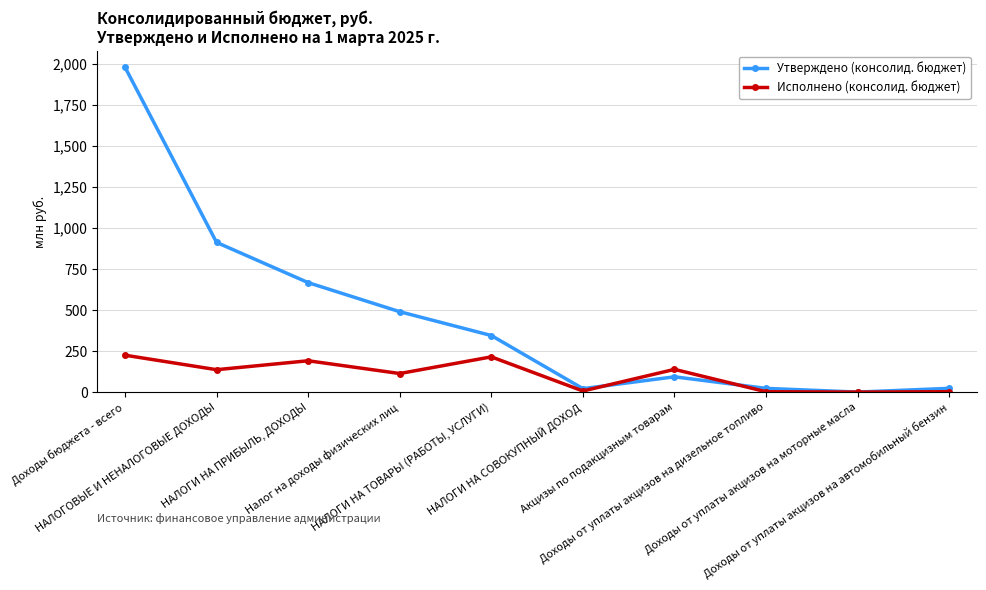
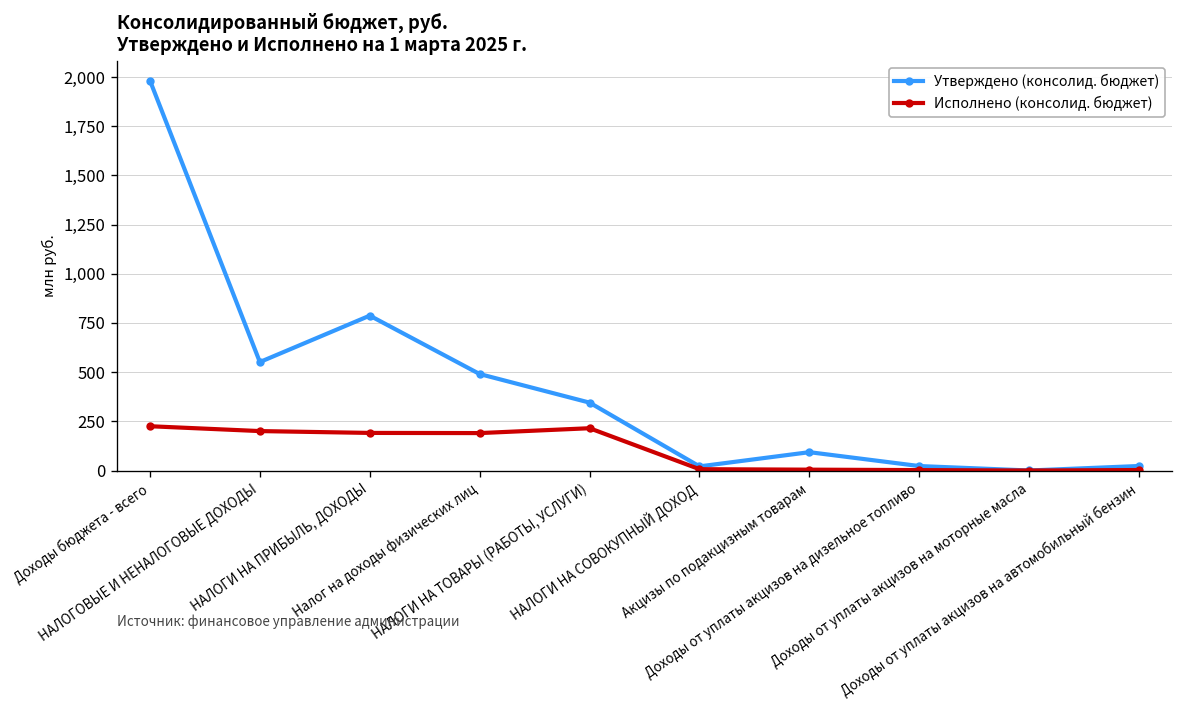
  {
    "Утверждено (консолид. бюджет)": {
      "Доходы бюджета - всего": "1,980",
-     "НАЛОГОВЫЕ И НЕНАЛОГОВЫЕ ДОХОДЫ": "910",
-     "НАЛОГИ НА ПРИБЫЛЬ, ДОХОДЫ": "670",
+     "НАЛОГОВЫЕ И НЕНАЛОГОВЫЕ ДОХОДЫ": "550",
+     "НАЛОГИ НА ПРИБЫЛЬ, ДОХОДЫ": "790",
      "Налог на доходы физических лиц": "490",
      "НАЛОГИ НА ТОВАРЫ (РАБОТЫ, УСЛУГИ)": "350",
      "Акцизы по подакцизным товарам": "90",
      "Доходы от уплаты акцизов на дизельное топливо": "20",
      "Доходы от уплаты акцизов на автомобильный бензин": "20"
    },
    "Исполнено (консолид. бюджет)": {
      "Доходы бюджета - всего": "230",
-     "НАЛОГОВЫЕ И НЕНАЛОГОВЫЕ ДОХОДЫ": "140",
+     "НАЛОГОВЫЕ И НЕНАЛОГОВЫЕ ДОХОДЫ": "200",
      "НАЛОГИ НА ПРИБЫЛЬ, ДОХОДЫ": "190",
-     "Налог на доходы физических лиц": "110",
+     "Налог на доходы физических лиц": "190",
      "НАЛОГИ НА ТОВАРЫ (РАБОТЫ, УСЛУГИ)": "210",
-     "Акцизы по подакцизным товарам": "140",
+     "Акцизы по подакцизным товарам": "0",
      "Доходы от уплаты акцизов на дизельное топливо": "0",
      "Доходы от уплаты акцизов на автомобильный бензин": "0"
    }
  }
